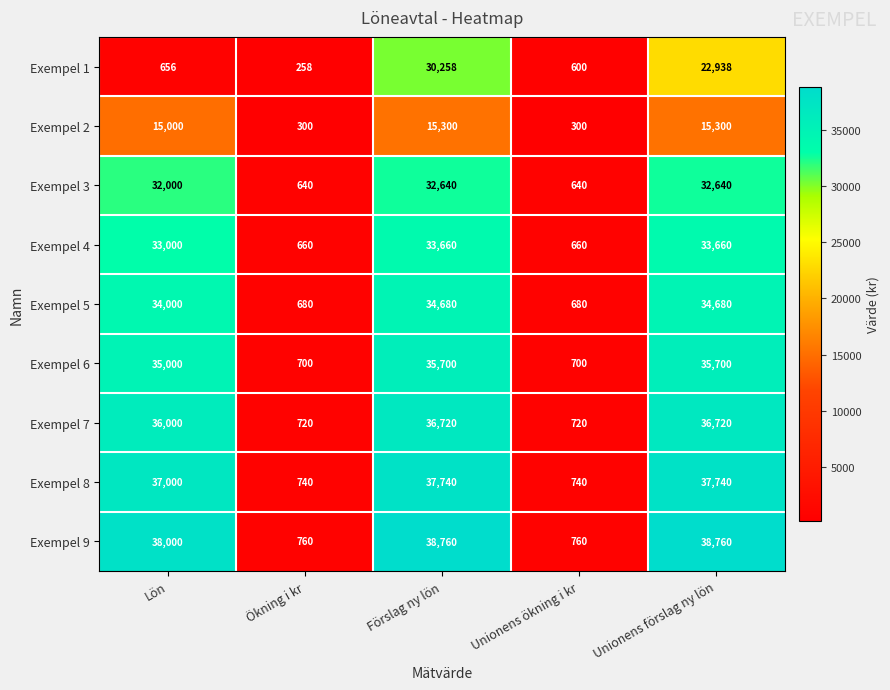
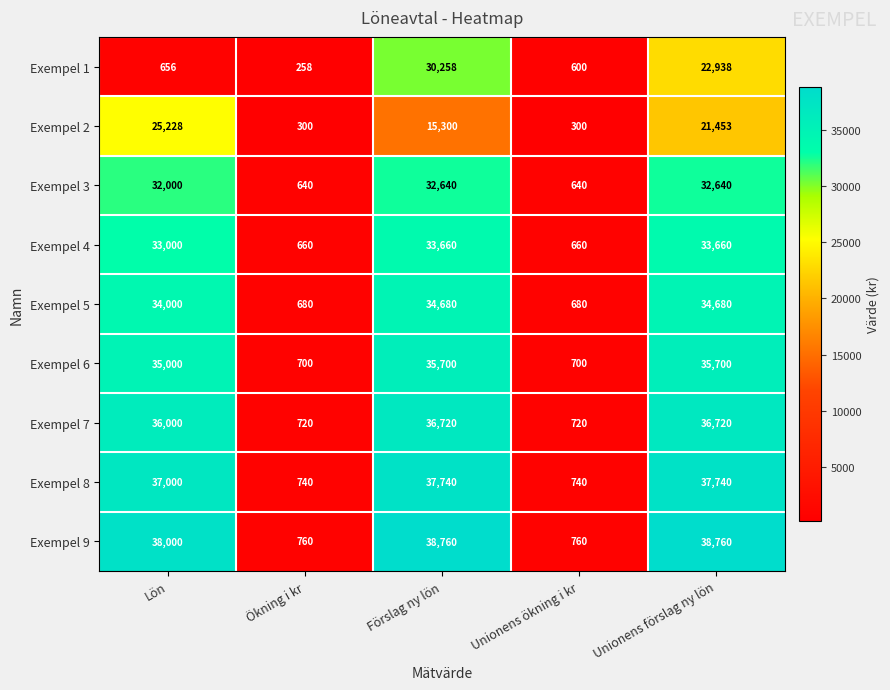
  {
    "Exempel 1": {
      "Lön": "656",
      "Ökning i kr": "258",
      "Förslag ny lön": "30,258",
      "Unionens ökning i kr": "600",
      "Unionens förslag ny lön": "22,938"
    },
    "Exempel 2": {
-     "Lön": "15,000",
+     "Lön": "25,228",
      "Ökning i kr": "300",
      "Förslag ny lön": "15,300",
      "Unionens ökning i kr": "300",
-     "Unionens förslag ny lön": "15,300"
+     "Unionens förslag ny lön": "21,453"
    },
    "Exempel 3": {
      "Lön": "32,000",
      "Ökning i kr": "640",
      "Förslag ny lön": "32,640",
      "Unionens ökning i kr": "640",
      "Unionens förslag ny lön": "32,640"
    },
    "Exempel 4": {
      "Lön": "33,000",
      "Ökning i kr": "660",
      "Förslag ny lön": "33,660",
      "Unionens ökning i kr": "660",
      "Unionens förslag ny lön": "33,660"
    },
    "Exempel 5": {
      "Lön": "34,000",
      "Ökning i kr": "680",
      "Förslag ny lön": "34,680",
      "Unionens ökning i kr": "680",
      "Unionens förslag ny lön": "34,680"
    },
    "Exempel 6": {
      "Lön": "35,000",
      "Ökning i kr": "700",
      "Förslag ny lön": "35,700",
      "Unionens ökning i kr": "700",
      "Unionens förslag ny lön": "35,700"
    },
    "Exempel 7": {
      "Lön": "36,000",
      "Ökning i kr": "720",
      "Förslag ny lön": "36,720",
      "Unionens ökning i kr": "720",
      "Unionens förslag ny lön": "36,720"
    },
    "Exempel 8": {
      "Lön": "37,000",
      "Ökning i kr": "740",
      "Förslag ny lön": "37,740",
      "Unionens ökning i kr": "740",
      "Unionens förslag ny lön": "37,740"
    },
    "Exempel 9": {
      "Lön": "38,000",
      "Ökning i kr": "760",
      "Förslag ny lön": "38,760",
      "Unionens ökning i kr": "760",
      "Unionens förslag ny lön": "38,760"
    }
  }
